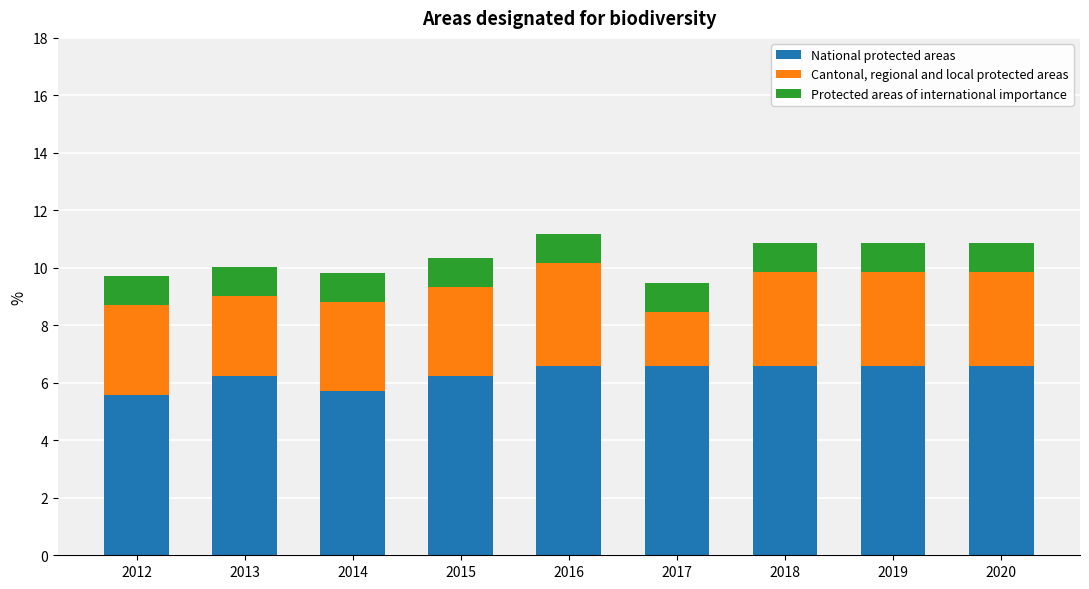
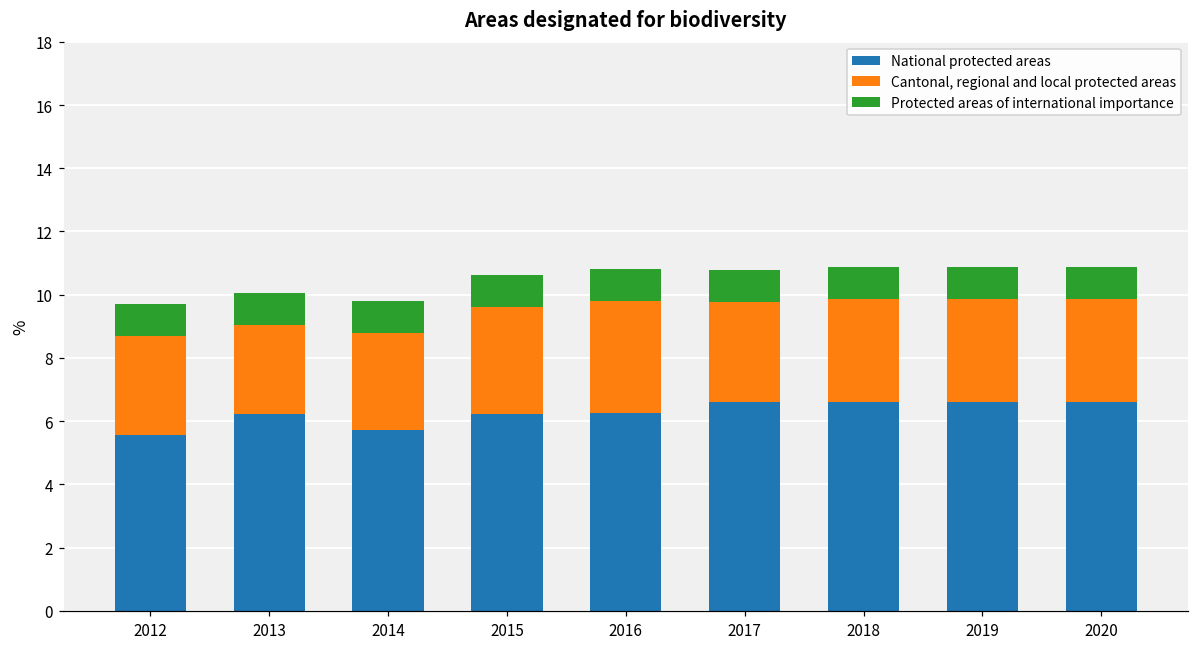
  {
    "National protected areas": {
      "2012": 5.6,
      "2013": 6.2,
      "2014": 5.7,
      "2015": 6.2,
-     "2016": 6.6,
+     "2016": 6.3,
      "2017": 6.6,
      "2018": 6.6,
      "2019": 6.6,
      "2020": 6.6
    },
    "Cantonal, regional and local protected areas": {
      "2012": 3.1,
      "2013": 2.8,
      "2014": 3.1,
-     "2015": 3.1,
+     "2015": 3.4,
      "2016": 3.6,
-     "2017": 1.8,
+     "2017": 3.2,
      "2018": 3.3,
      "2019": 3.3,
      "2020": 3.3
    },
    "Protected areas of international importance": {
      "2012": 1.0,
      "2013": 1.0,
      "2014": 1.0,
      "2015": 1.0,
      "2016": 1.0,
      "2017": 1.0,
      "2018": 1.0,
      "2019": 1.0,
      "2020": 1.0
    }
  }
